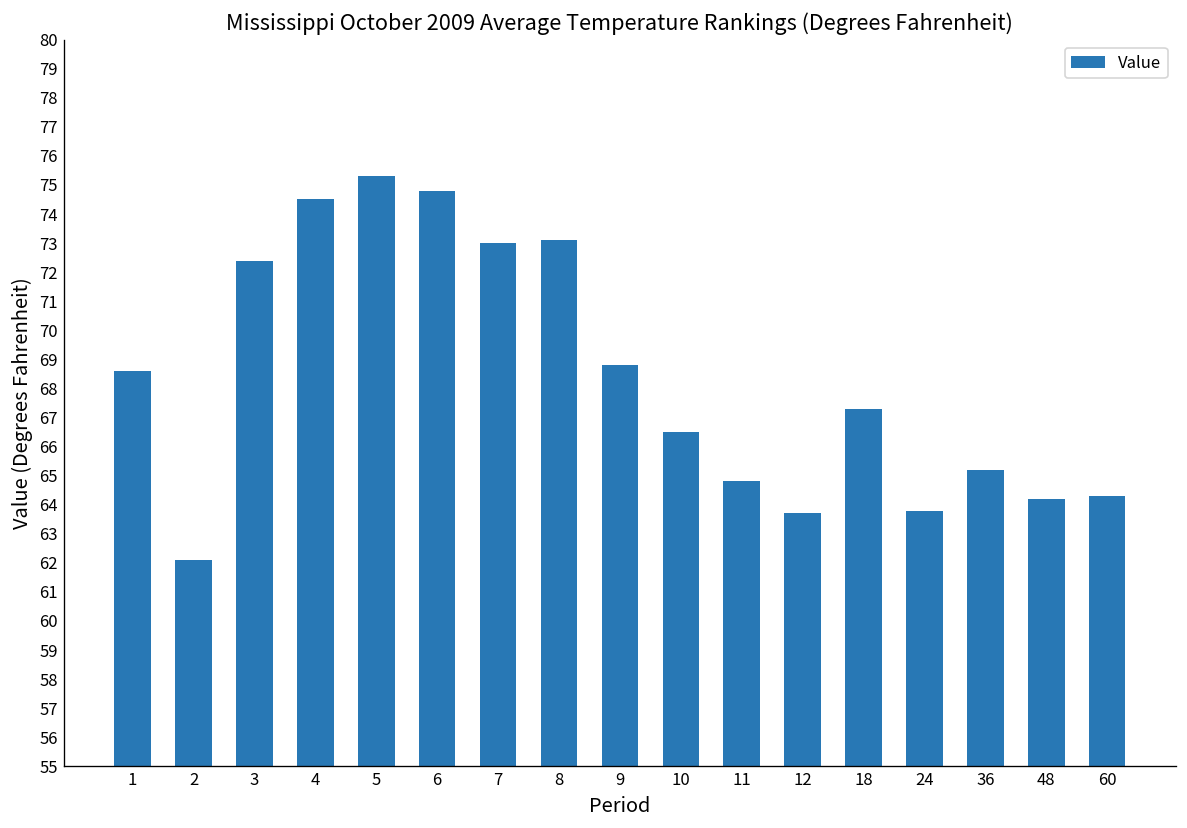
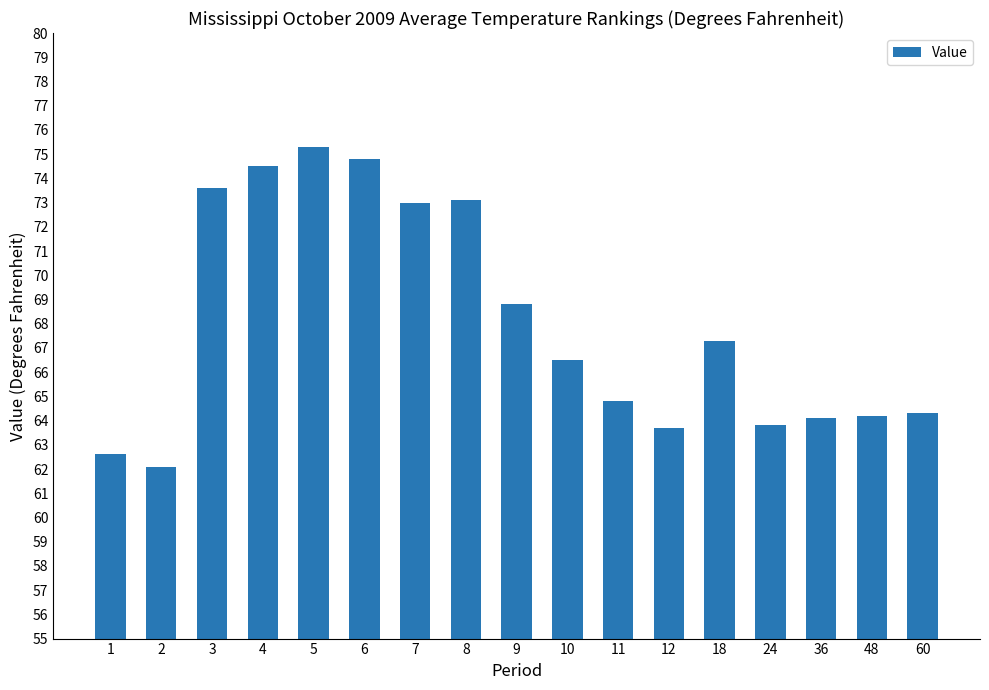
  {
-   "1": 68.6,
+   "1": 62.6,
    "2": 62.1,
-   "3": 72.4,
+   "3": 73.6,
    "4": 74.5,
    "5": 75.3,
    "6": 74.8,
    "7": 73.0,
    "8": 73.1,
    "9": 68.8,
    "10": 66.5,
    "11": 64.8,
    "12": 63.7,
    "18": 67.3,
    "24": 63.8,
-   "36": 65.2,
+   "36": 64.1,
    "48": 64.2,
    "60": 64.3
  }
